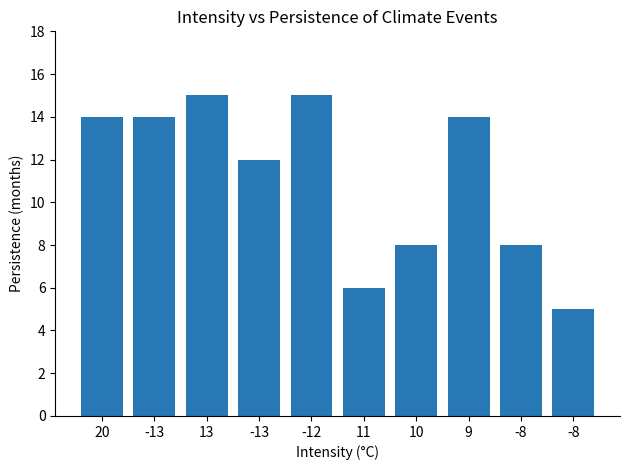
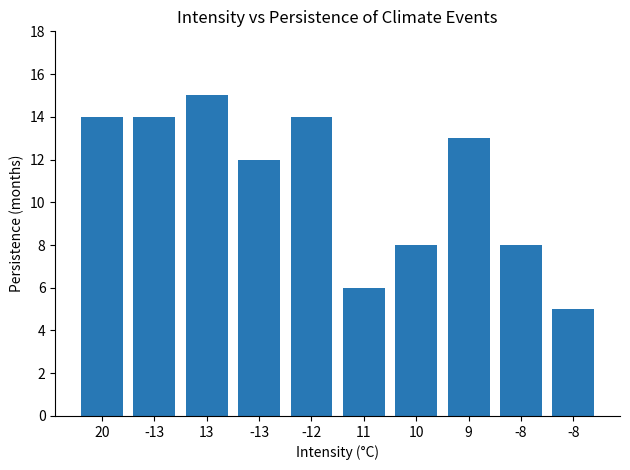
  {
    "20": 14,
    "13": 15,
-   "-12": 15,
+   "-12": 14,
    "11": 6,
    "10": 8,
-   "9": 14
+   "9": 13
  }
